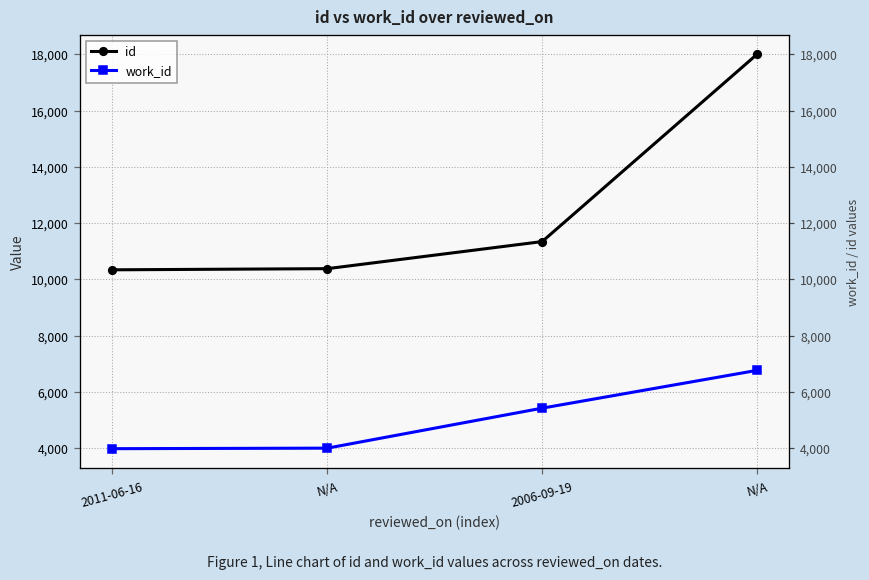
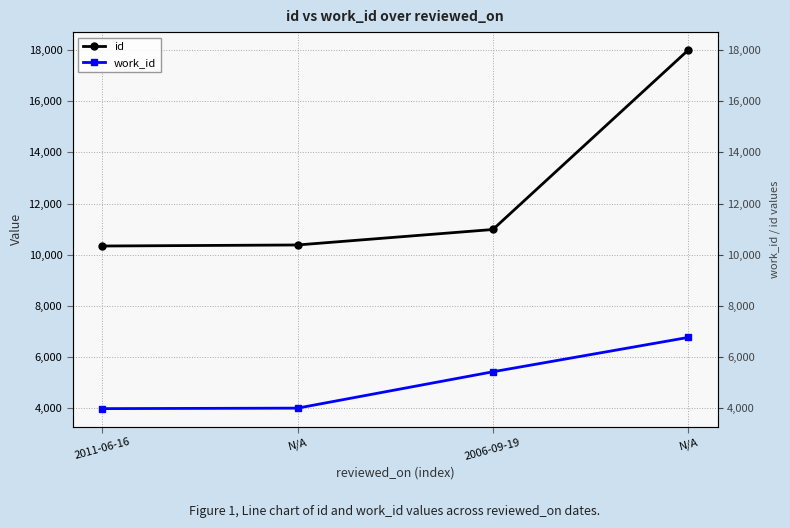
  {
    "id": {
      "2011-06-16": "10,300",
-     "2006-09-19": "11,300"
+     "2006-09-19": "11,000"
    },
    "work_id": {
      "2011-06-16": "4,000",
      "2006-09-19": "5,400"
    }
  }
